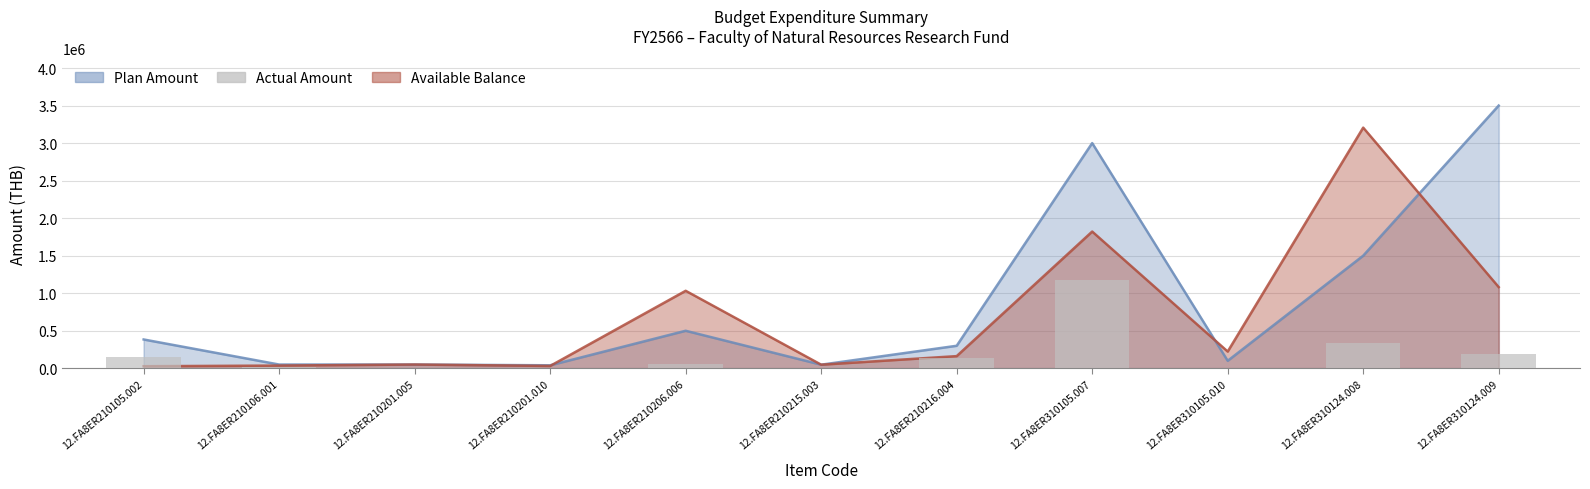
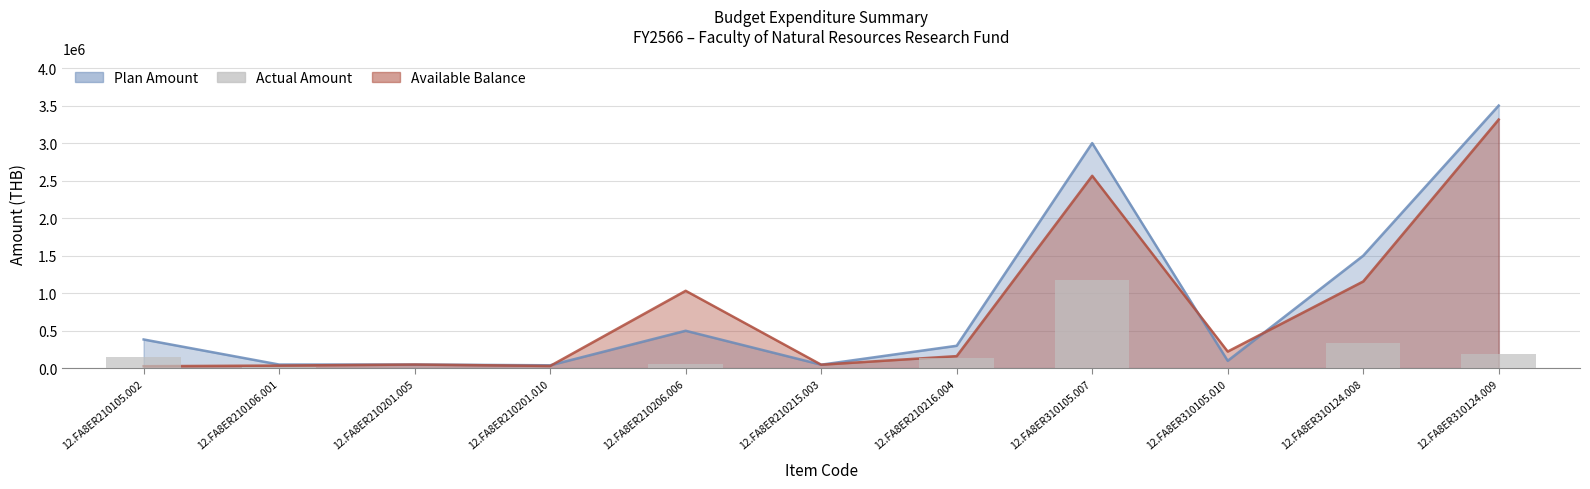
  {
    "Available Balance": {
      "12.FA8ER210105.002": 0,
      "12.FA8ER210206.006": 1000000,
      "12.FA8ER210216.004": 200000,
-     "12.FA8ER310105.007": 1800000,
+     "12.FA8ER310105.007": 2600000,
      "12.FA8ER310105.010": 200000,
-     "12.FA8ER310124.008": 3200000,
-     "12.FA8ER310124.009": 1100000
+     "12.FA8ER310124.008": 1200000,
+     "12.FA8ER310124.009": 3300000
    }
  }
